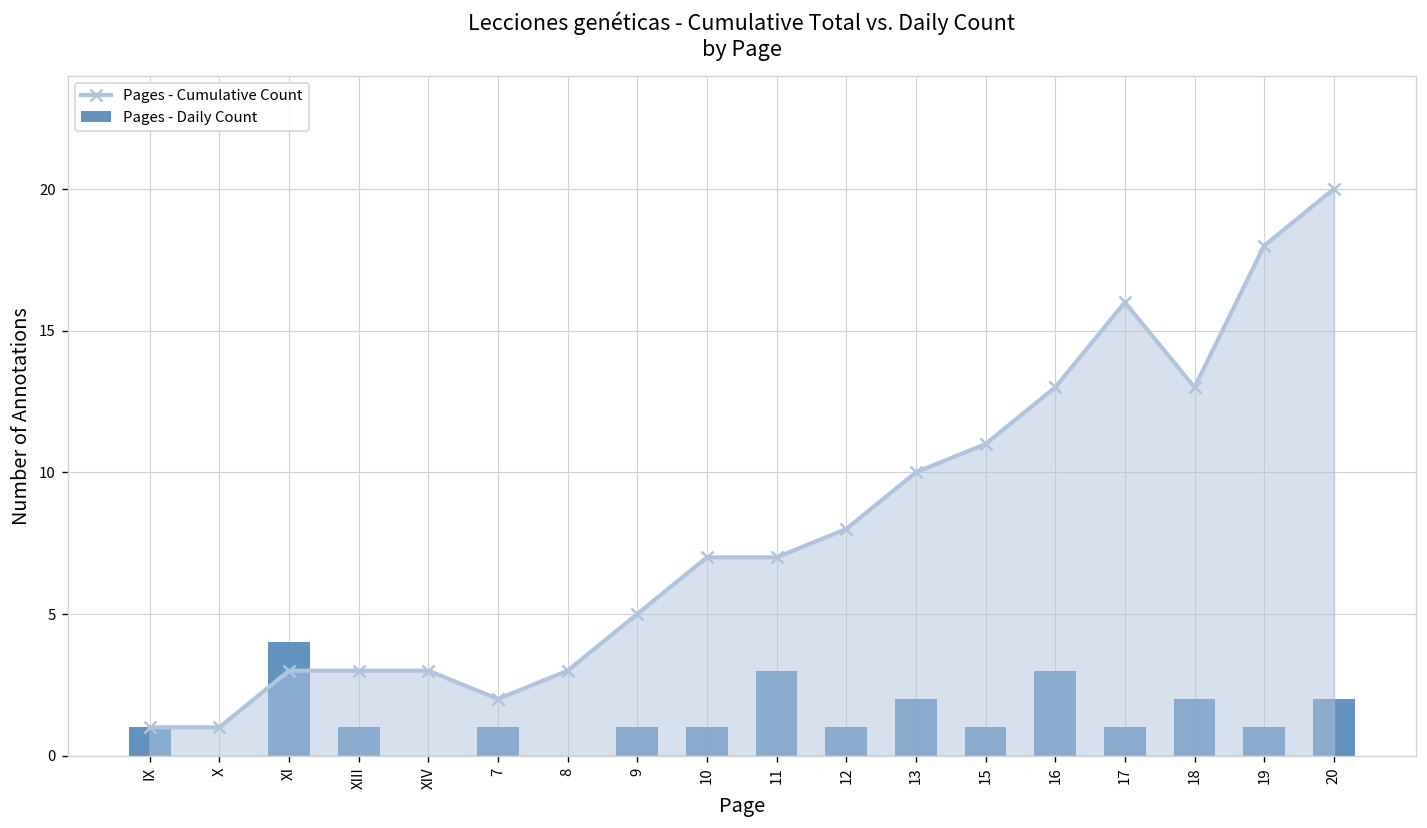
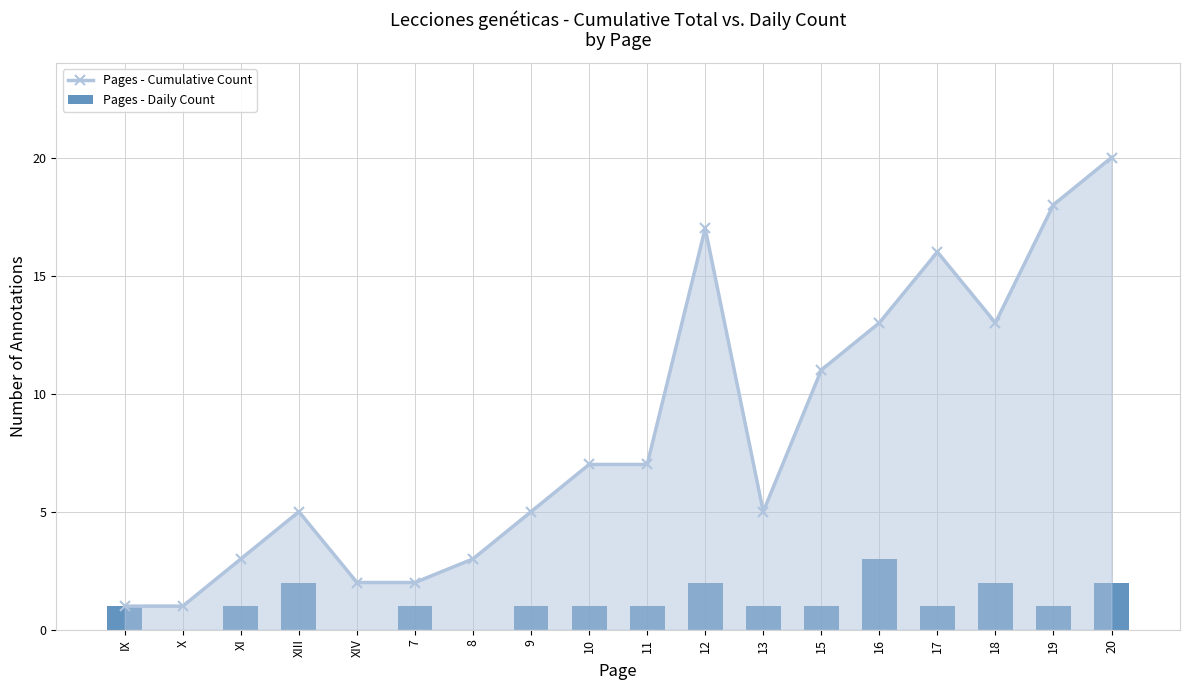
  {
    "Pages - Cumulative Count": {
      "IX": 1,
      "X": 1,
      "XI": 3,
-     "XIII": 3,
-     "XIV": 3,
+     "XIII": 5,
+     "XIV": 2,
      "7": 2,
      "8": 3,
      "9": 5,
      "10": 7,
      "11": 7,
-     "12": 8,
-     "13": 10,
+     "12": 17,
+     "13": 5,
      "15": 11,
      "16": 13,
      "17": 16,
      "18": 13,
      "19": 18,
      "20": 20
    },
    "Pages - Daily Count": {
      "IX": 1,
      "X": 0,
-     "XI": 4,
-     "XIII": 1,
+     "XI": 1,
+     "XIII": 2,
      "XIV": 0,
      "7": 1,
      "8": 0,
      "9": 1,
      "10": 1,
-     "11": 3,
-     "12": 1,
-     "13": 2,
+     "11": 1,
+     "12": 2,
+     "13": 1,
      "15": 1,
      "16": 3,
      "17": 1,
      "18": 2,
      "19": 1,
      "20": 2
    }
  }
